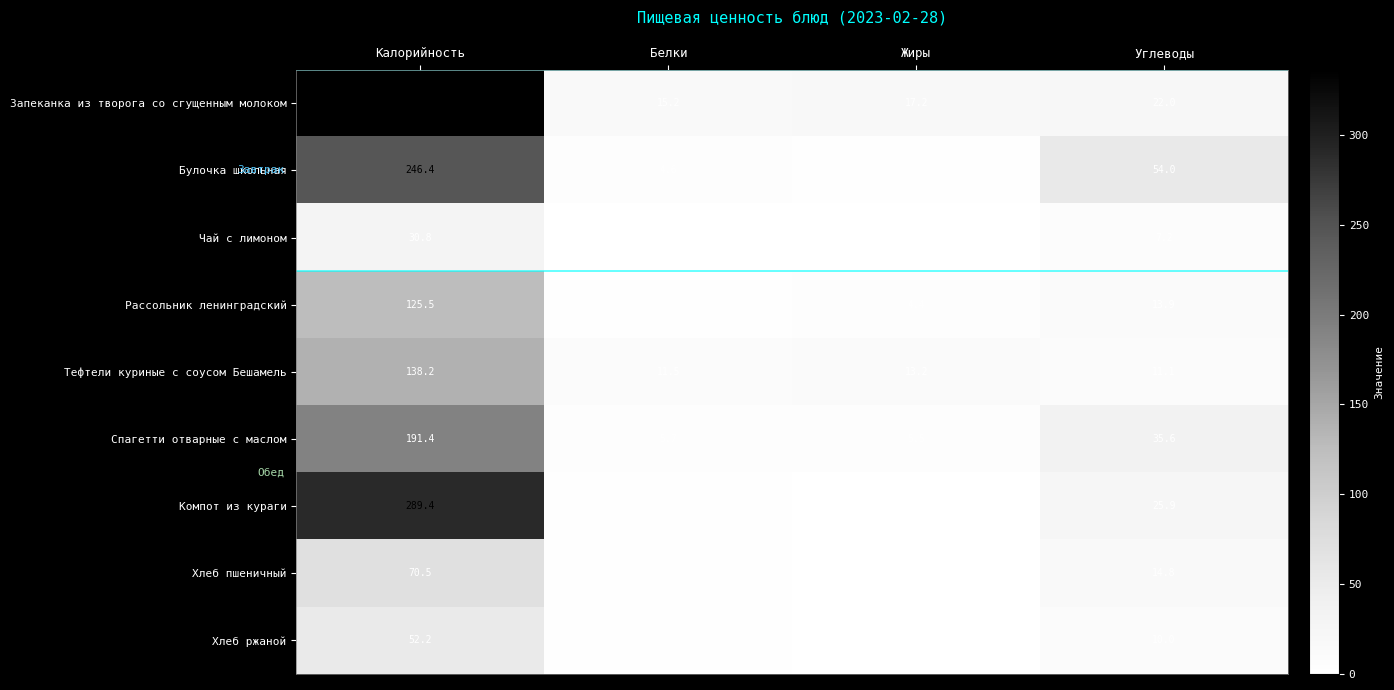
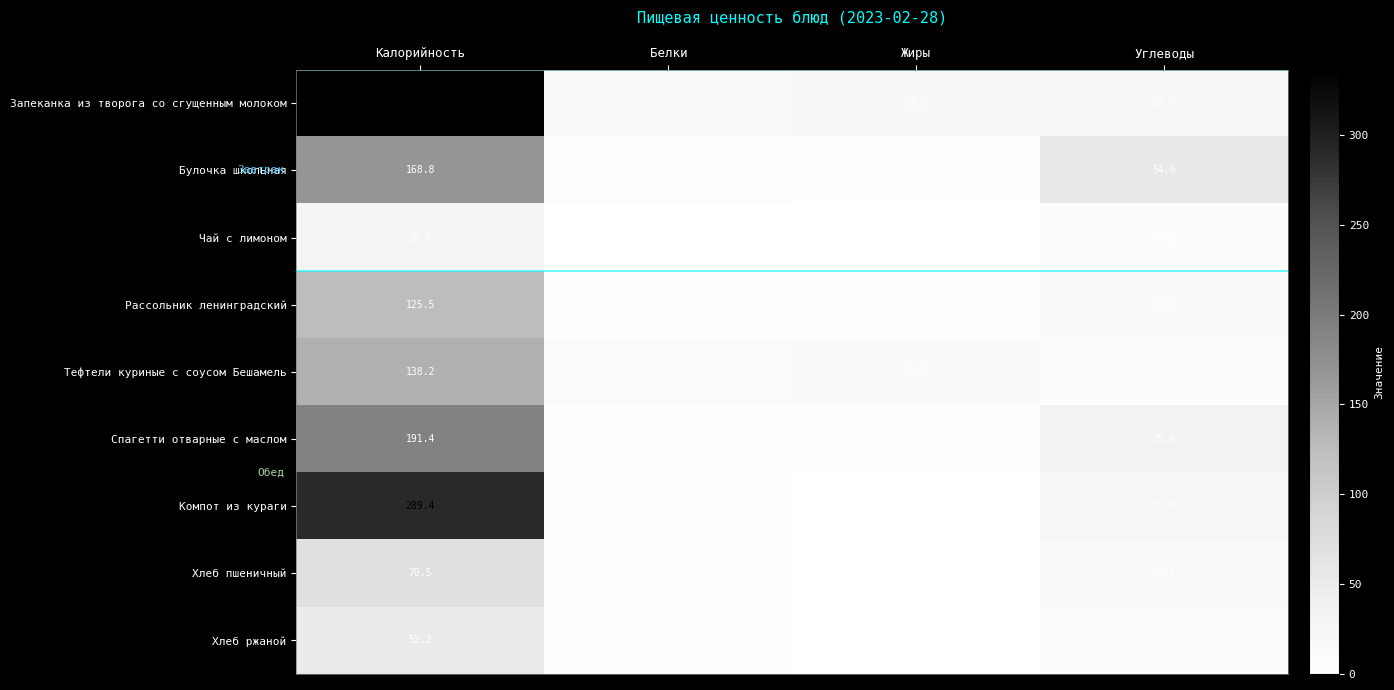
  {
    "Булочка школьная": {
-     "Калорийность": 246.4
+     "Калорийность": 168.8
    },
    "Рассольник ленинградский": {
      "Калорийность": 125.5
    },
    "Тефтели куриные с соусом Бешамель": {
      "Калорийность": 138.2
    },
    "Спагетти отварные с маслом": {
      "Калорийность": 191.4
    }
  }
